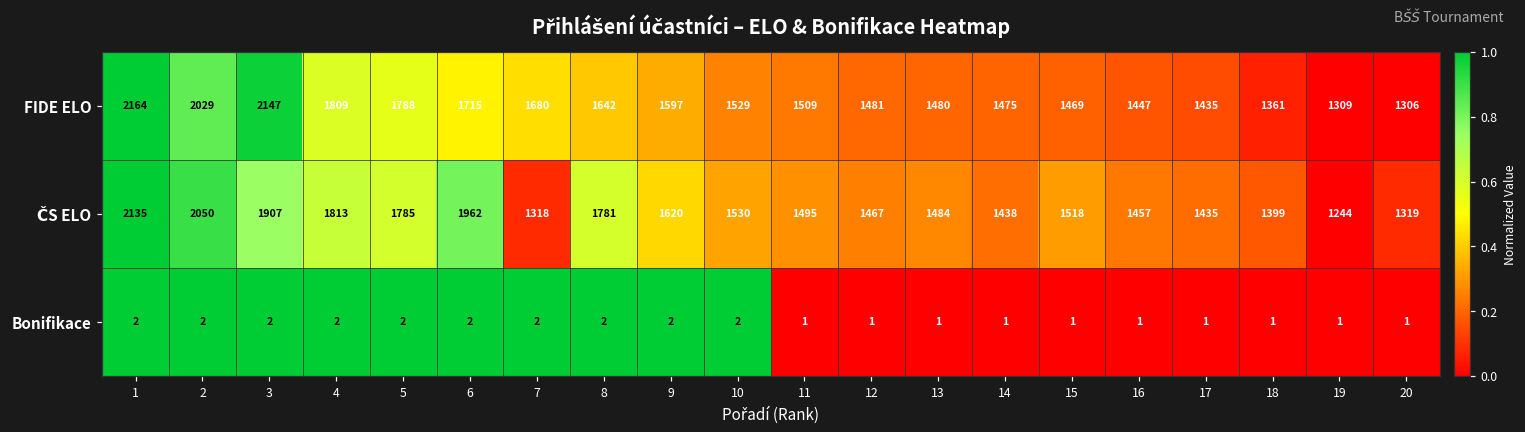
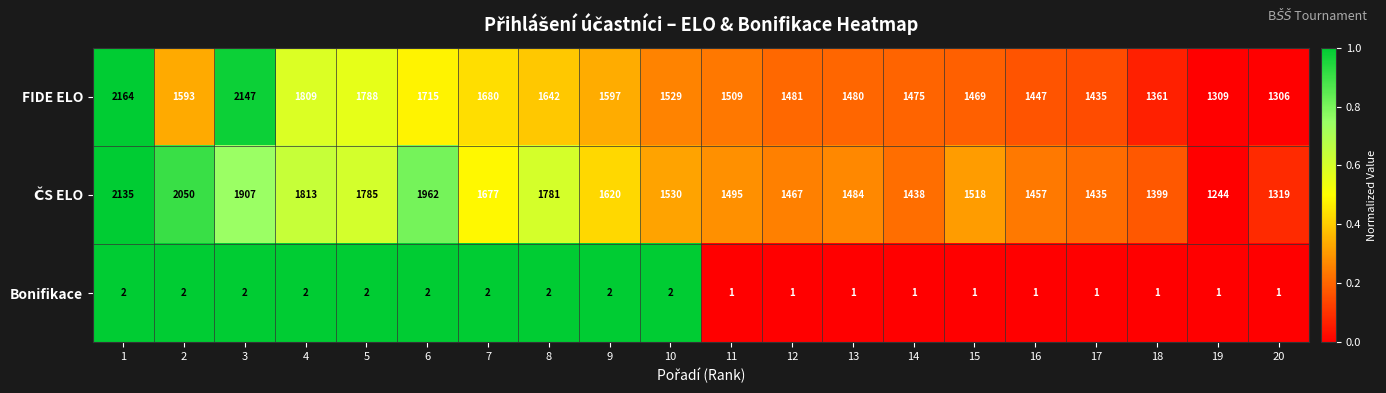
  {
    "FIDE ELO": {
      "1": 2164,
-     "2": 2029,
+     "2": 1593,
      "3": 2147,
      "4": 1809,
      "5": 1788,
      "6": 1715,
      "7": 1680,
      "8": 1642,
      "9": 1597,
      "10": 1529,
      "11": 1509,
      "12": 1481,
      "13": 1480,
      "14": 1475,
      "15": 1469,
      "16": 1447,
      "17": 1435,
      "18": 1361,
      "19": 1309,
      "20": 1306
    },
    "ČS ELO": {
      "1": 2135,
      "2": 2050,
      "3": 1907,
      "4": 1813,
      "5": 1785,
      "6": 1962,
-     "7": 1318,
+     "7": 1677,
      "8": 1781,
      "9": 1620,
      "10": 1530,
      "11": 1495,
      "12": 1467,
      "13": 1484,
      "14": 1438,
      "15": 1518,
      "16": 1457,
      "17": 1435,
      "18": 1399,
      "19": 1244,
      "20": 1319
    },
    "Bonifikace": {
      "1": 2,
      "2": 2,
      "3": 2,
      "4": 2,
      "5": 2,
      "6": 2,
      "7": 2,
      "8": 2,
      "9": 2,
      "10": 2,
      "11": 1,
      "12": 1,
      "13": 1,
      "14": 1,
      "15": 1,
      "16": 1,
      "17": 1,
      "18": 1,
      "19": 1,
      "20": 1
    }
  }
